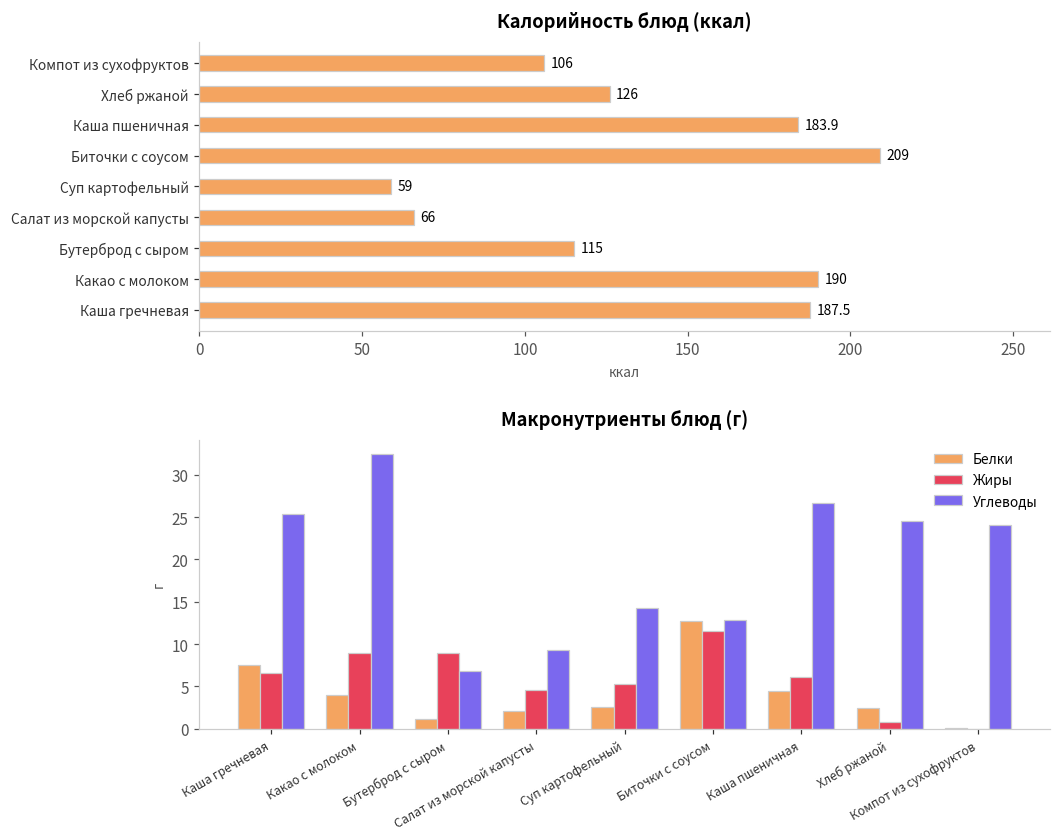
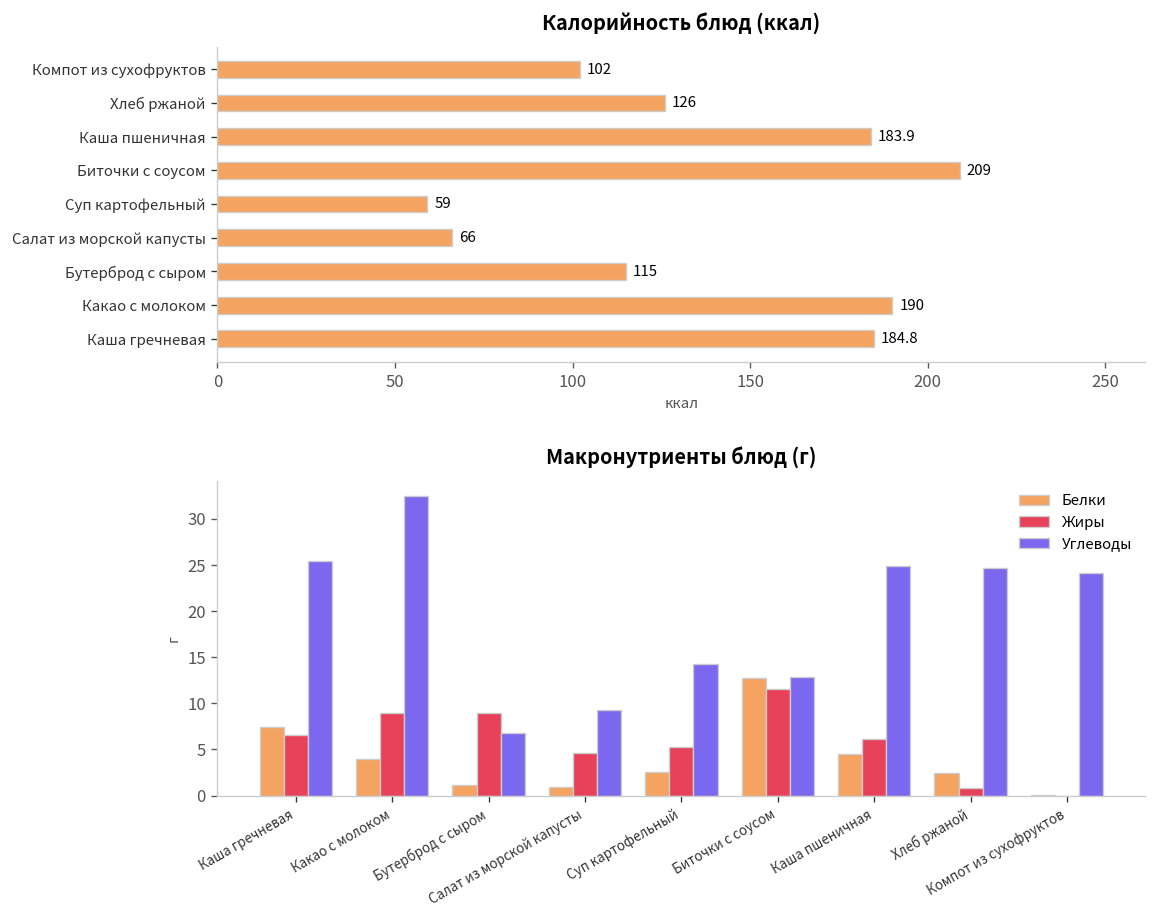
  {
    "Калорийность блюд (ккал)": {
-     "Компот из сухофруктов": 106,
+     "Компот из сухофруктов": 102,
      "Хлеб ржаной": 126,
      "Каша пшеничная": 183.9,
      "Биточки с соусом": 209,
      "Суп картофельный": 59,
      "Салат из морской капусты": 66,
      "Бутерброд с сыром": 115,
      "Какао с молоком": 190,
-     "Каша гречневая": 187.5
+     "Каша гречневая": 184.8
    },
    "Макронутриенты блюд (г)": {
      "Белки": {
        "Каша гречневая": 7,
        "Какао с молоком": 4,
        "Бутерброд с сыром": 1,
-       "Салат из морской капусты": 2,
+       "Салат из морской капусты": 1,
        "Суп картофельный": 3,
        "Биточки с соусом": 13,
        "Каша пшеничная": 5,
        "Хлеб ржаной": 3
      },
      "Жиры": {
        "Каша гречневая": 7,
        "Какао с молоком": 9,
        "Бутерброд с сыром": 9,
        "Салат из морской капусты": 5,
        "Суп картофельный": 5,
        "Биточки с соусом": 12,
        "Каша пшеничная": 6,
        "Хлеб ржаной": 1,
        "Компот из сухофруктов": 0
      },
      "Углеводы": {
        "Каша гречневая": 25,
        "Какао с молоком": 33,
        "Бутерброд с сыром": 7,
        "Салат из морской капусты": 9,
        "Суп картофельный": 14,
        "Биточки с соусом": 13,
-       "Каша пшеничная": 27,
+       "Каша пшеничная": 25,
        "Хлеб ржаной": 25,
        "Компот из сухофруктов": 24
      }
    }
  }
